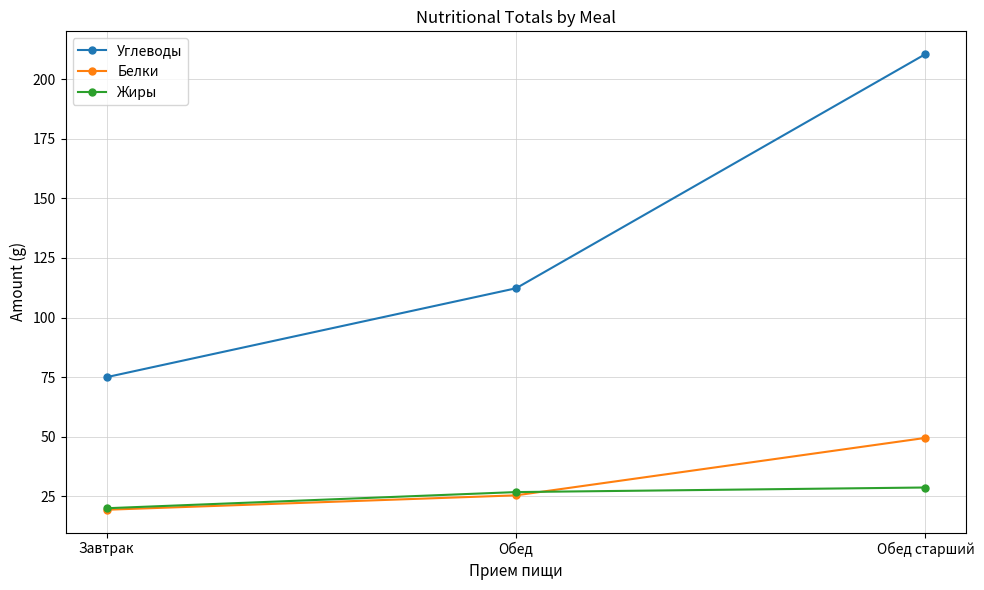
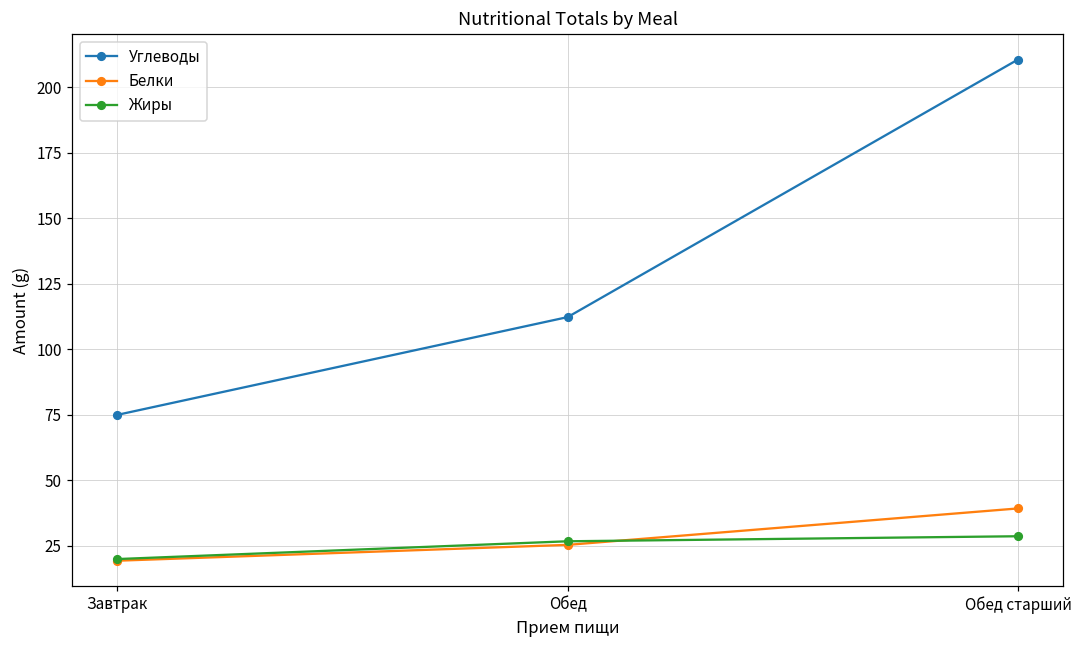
  {
    "Углеводы": {
      "Завтрак": 75,
      "Обед": 112,
      "Обед старший": 211
    },
    "Белки": {
      "Обед": 25,
-     "Обед старший": 50
+     "Обед старший": 39
    },
    "Жиры": {
      "Обед": 27,
      "Обед старший": 29
    }
  }
